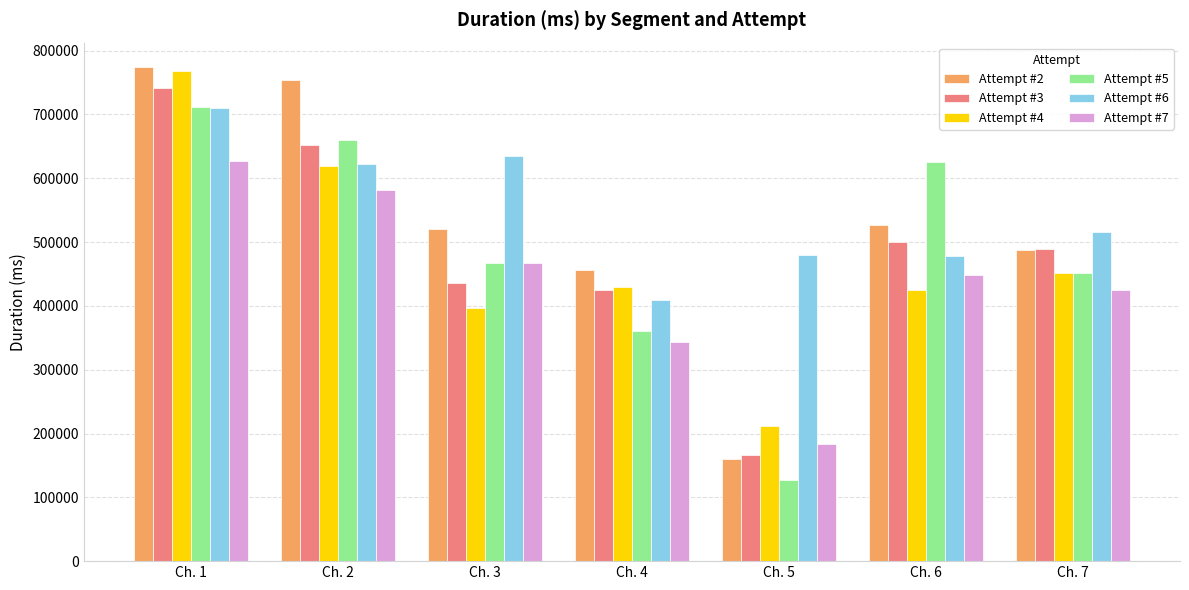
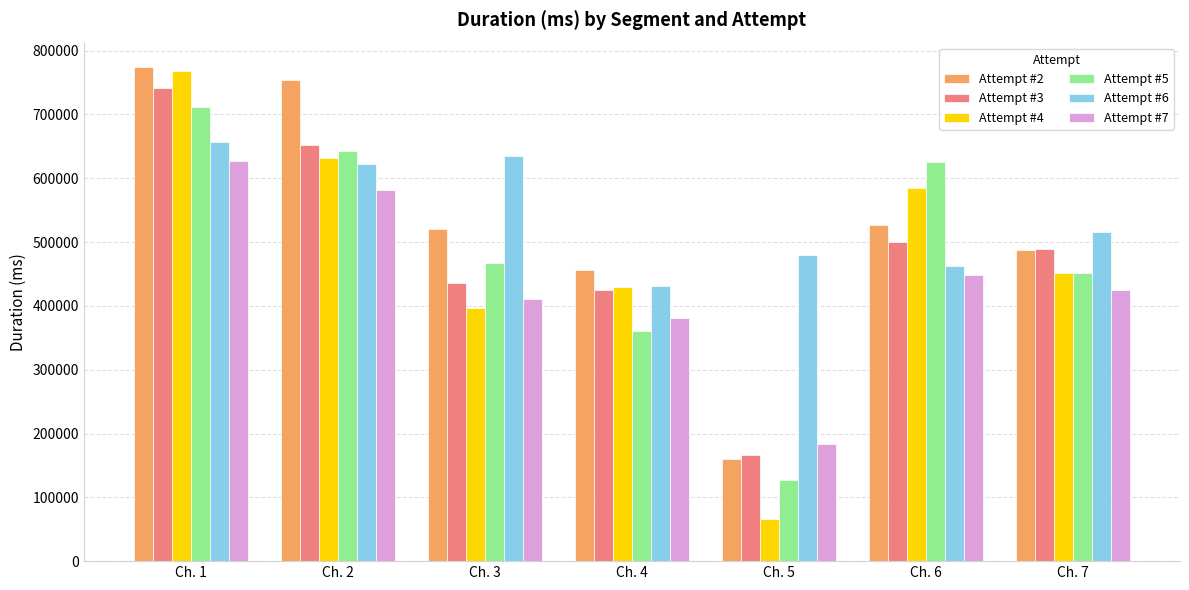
  {
    "Attempt #4": {
      "Ch. 1": 770000,
-     "Ch. 2": 620000,
+     "Ch. 2": 630000,
      "Ch. 3": 400000,
      "Ch. 4": 430000,
-     "Ch. 5": 210000,
-     "Ch. 6": 420000,
+     "Ch. 5": 70000,
+     "Ch. 6": 590000,
      "Ch. 7": 450000
    },
    "Attempt #5": {
      "Ch. 1": 710000,
-     "Ch. 2": 660000,
+     "Ch. 2": 640000,
      "Ch. 3": 470000,
      "Ch. 4": 360000,
      "Ch. 5": 130000,
      "Ch. 6": 630000,
      "Ch. 7": 450000
    },
    "Attempt #6": {
-     "Ch. 1": 710000,
+     "Ch. 1": 660000,
      "Ch. 2": 620000,
      "Ch. 3": 640000,
-     "Ch. 4": 410000,
+     "Ch. 4": 430000,
      "Ch. 5": 480000,
-     "Ch. 6": 480000,
+     "Ch. 6": 460000,
      "Ch. 7": 520000
    },
    "Attempt #7": {
      "Ch. 1": 630000,
      "Ch. 2": 580000,
-     "Ch. 3": 470000,
-     "Ch. 4": 340000,
+     "Ch. 3": 410000,
+     "Ch. 4": 380000,
      "Ch. 5": 180000,
      "Ch. 6": 450000,
      "Ch. 7": 430000
    }
  }
